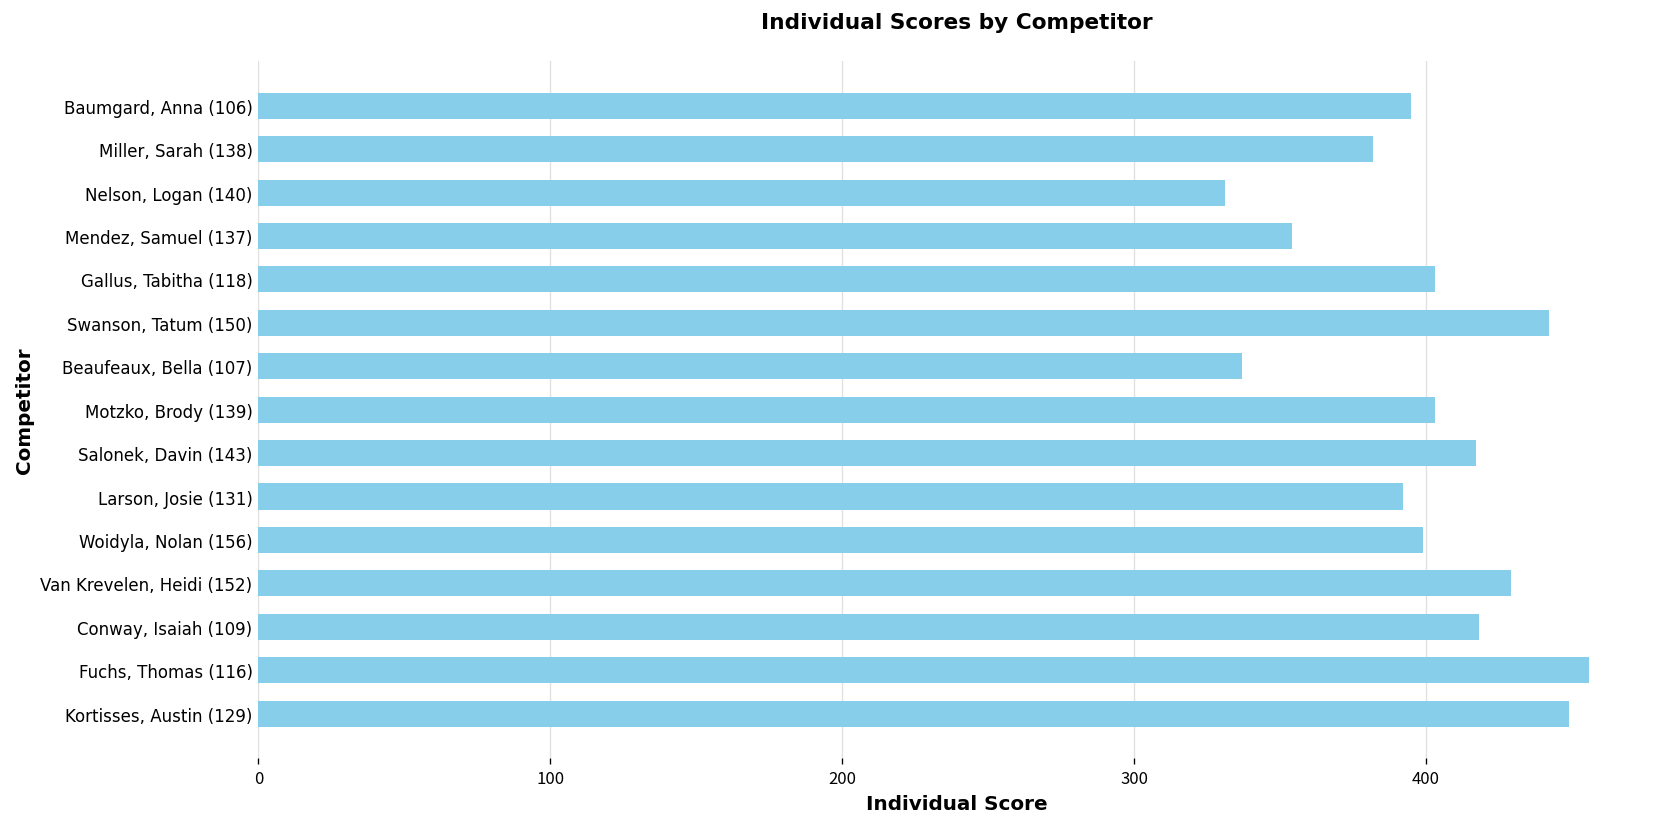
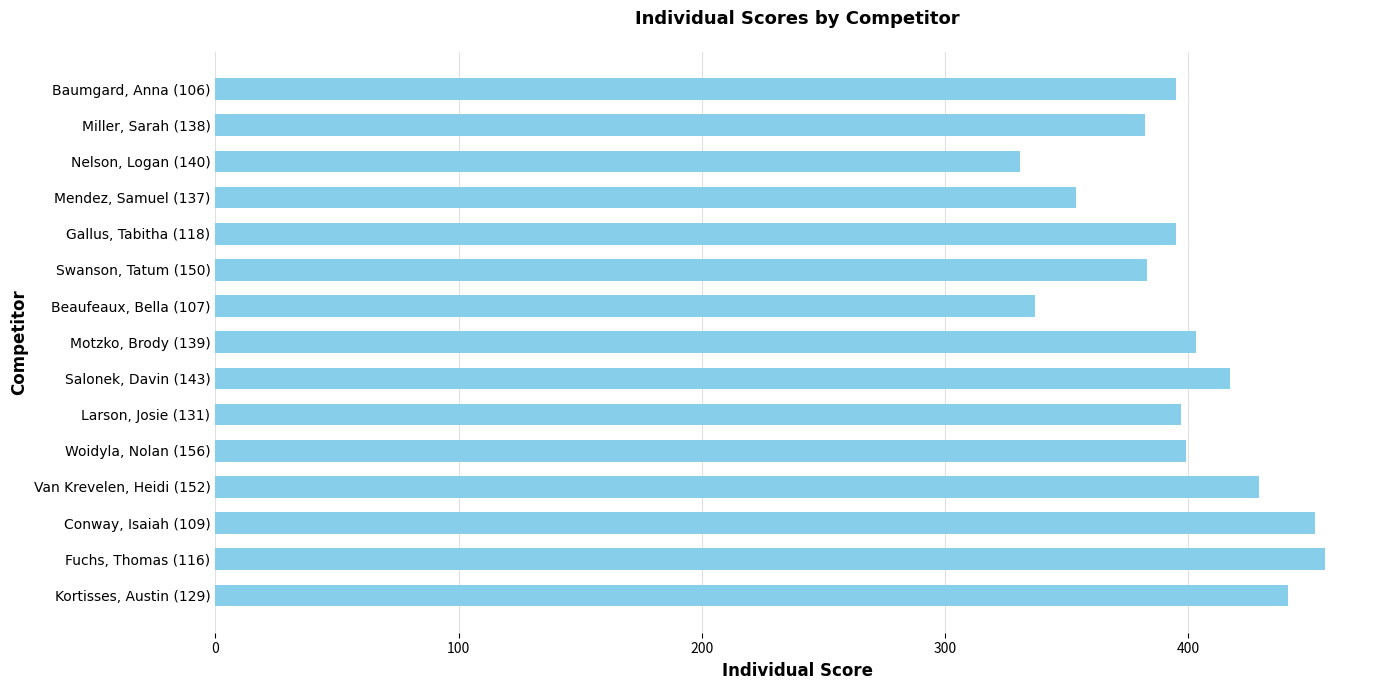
  {
    "Baumgard, Anna (106)": 395,
    "Miller, Sarah (138)": 382,
    "Nelson, Logan (140)": 331,
    "Mendez, Samuel (137)": 354,
-   "Gallus, Tabitha (118)": 403,
-   "Swanson, Tatum (150)": 442,
+   "Gallus, Tabitha (118)": 395,
+   "Swanson, Tatum (150)": 383,
    "Beaufeaux, Bella (107)": 337,
    "Motzko, Brody (139)": 403,
    "Salonek, Davin (143)": 417,
-   "Larson, Josie (131)": 392,
+   "Larson, Josie (131)": 397,
    "Woidyla, Nolan (156)": 399,
    "Van Krevelen, Heidi (152)": 429,
-   "Conway, Isaiah (109)": 418,
+   "Conway, Isaiah (109)": 452,
    "Fuchs, Thomas (116)": 456,
-   "Kortisses, Austin (129)": 449
+   "Kortisses, Austin (129)": 441
  }
